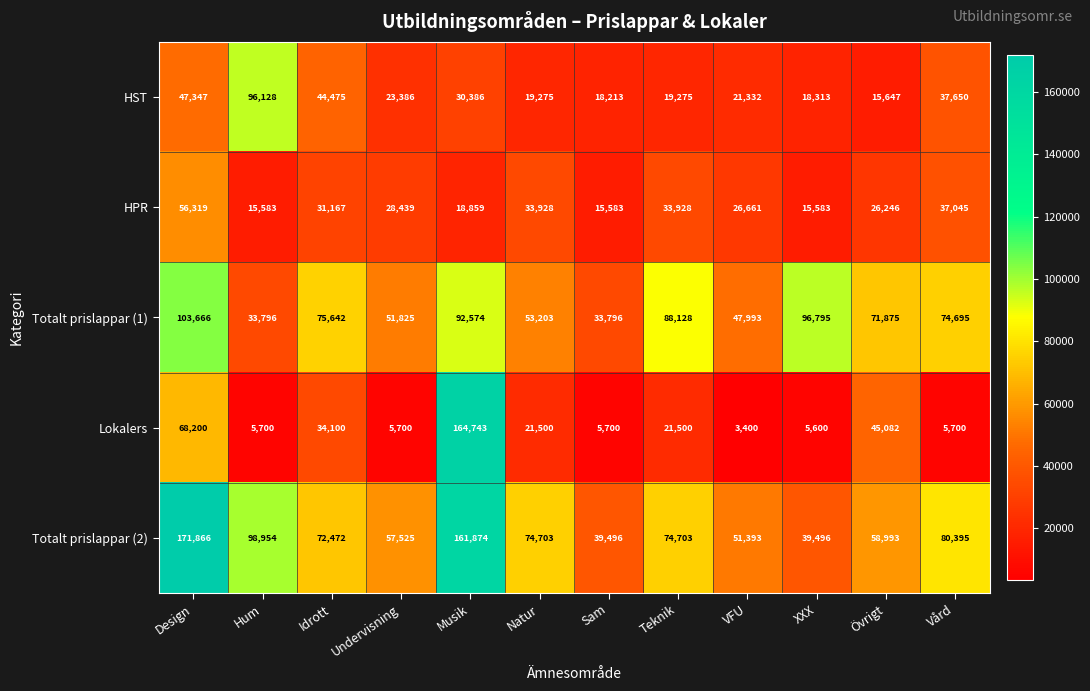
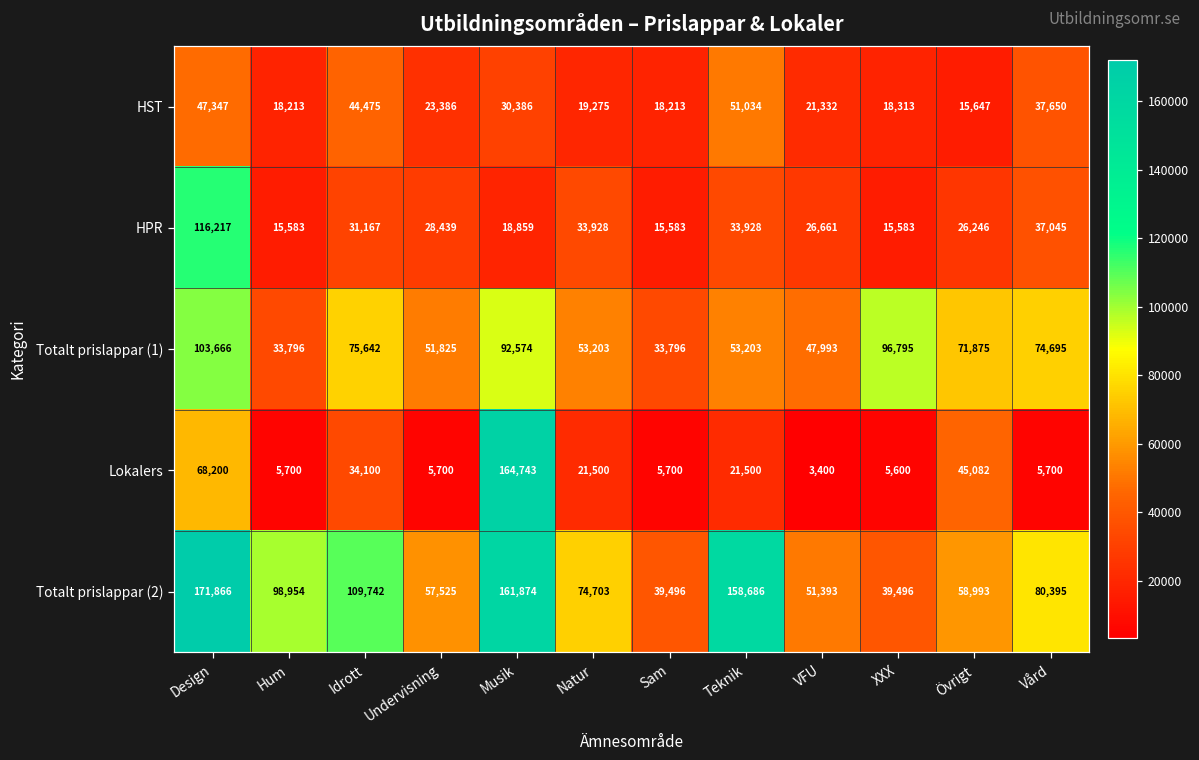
  {
    "HST": {
      "Design": "47,347",
-     "Hum": "96,128",
+     "Hum": "18,213",
      "Idrott": "44,475",
      "Undervisning": "23,386",
      "Musik": "30,386",
      "Natur": "19,275",
      "Sam": "18,213",
-     "Teknik": "19,275",
+     "Teknik": "51,034",
      "VFU": "21,332",
      "XXX": "18,313",
      "Övrigt": "15,647",
      "Vård": "37,650"
    },
    "HPR": {
-     "Design": "56,319",
+     "Design": "116,217",
      "Hum": "15,583",
      "Idrott": "31,167",
      "Undervisning": "28,439",
      "Musik": "18,859",
      "Natur": "33,928",
      "Sam": "15,583",
      "Teknik": "33,928",
      "VFU": "26,661",
      "XXX": "15,583",
      "Övrigt": "26,246",
      "Vård": "37,045"
    },
    "Totalt prislappar (1)": {
      "Design": "103,666",
      "Hum": "33,796",
      "Idrott": "75,642",
      "Undervisning": "51,825",
      "Musik": "92,574",
      "Natur": "53,203",
      "Sam": "33,796",
-     "Teknik": "88,128",
+     "Teknik": "53,203",
      "VFU": "47,993",
      "XXX": "96,795",
      "Övrigt": "71,875",
      "Vård": "74,695"
    },
    "Lokalers": {
      "Design": "68,200",
      "Hum": "5,700",
      "Idrott": "34,100",
      "Undervisning": "5,700",
      "Musik": "164,743",
      "Natur": "21,500",
      "Sam": "5,700",
      "Teknik": "21,500",
      "VFU": "3,400",
      "XXX": "5,600",
      "Övrigt": "45,082",
      "Vård": "5,700"
    },
    "Totalt prislappar (2)": {
      "Design": "171,866",
      "Hum": "98,954",
-     "Idrott": "72,472",
+     "Idrott": "109,742",
      "Undervisning": "57,525",
      "Musik": "161,874",
      "Natur": "74,703",
      "Sam": "39,496",
-     "Teknik": "74,703",
+     "Teknik": "158,686",
      "VFU": "51,393",
      "XXX": "39,496",
      "Övrigt": "58,993",
      "Vård": "80,395"
    }
  }
